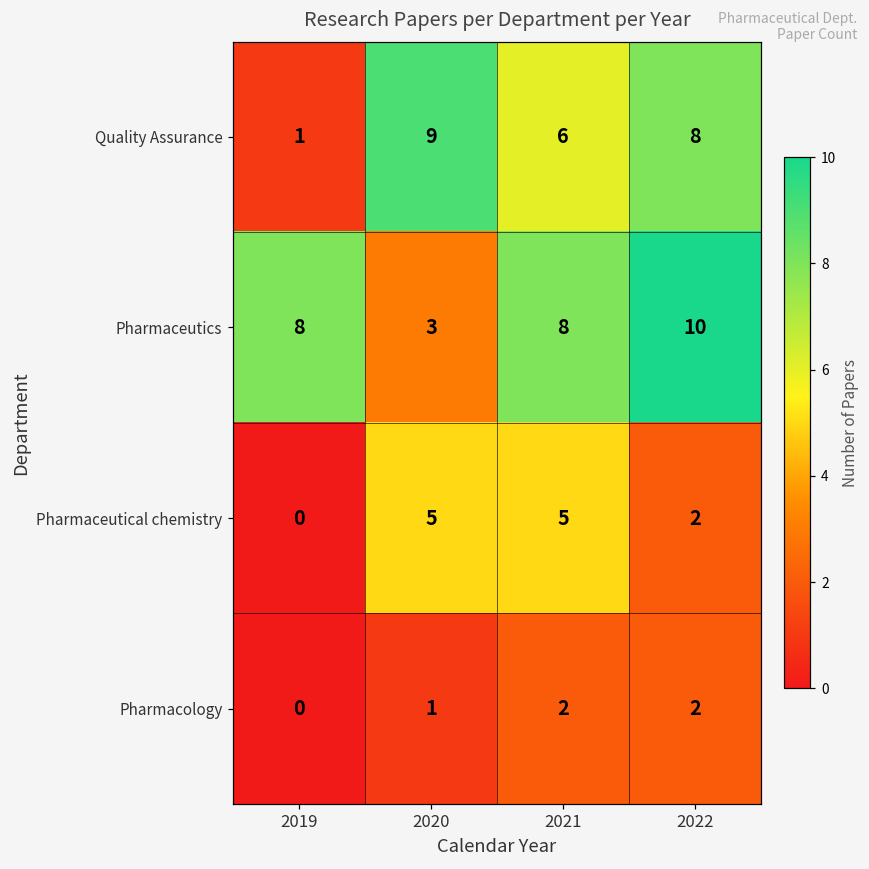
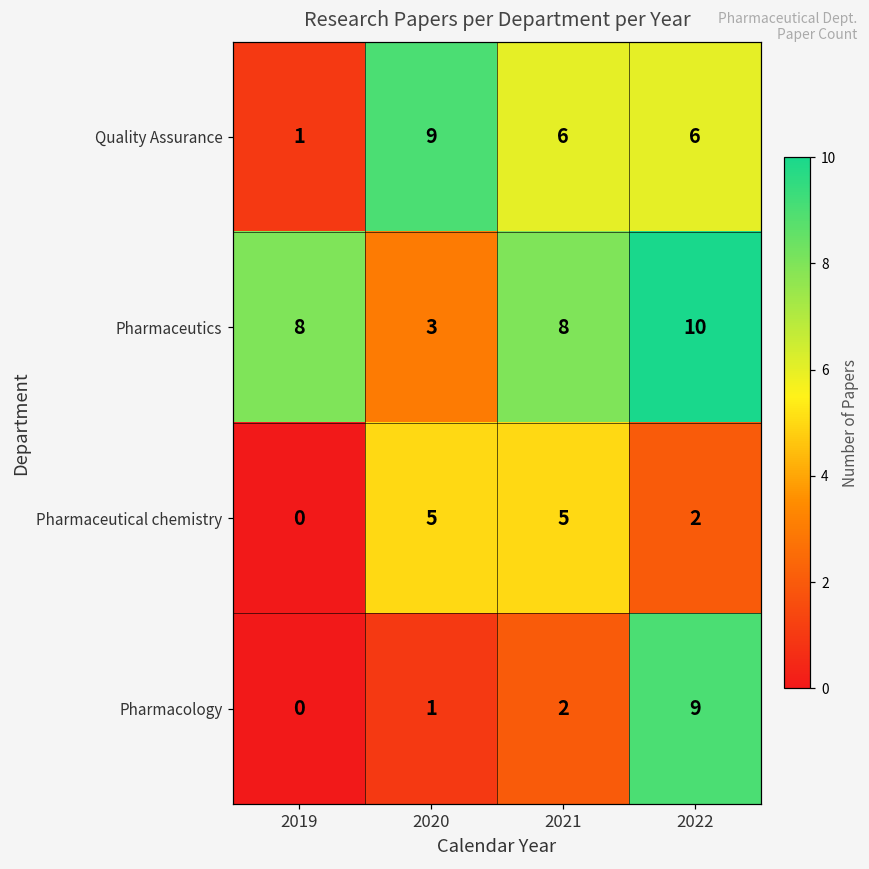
  {
    "Quality Assurance": {
      "2019": 1,
      "2020": 9,
      "2021": 6,
-     "2022": 8
+     "2022": 6
    },
    "Pharmaceutics": {
      "2019": 8,
      "2020": 3,
      "2021": 8,
      "2022": 10
    },
    "Pharmaceutical chemistry": {
      "2019": 0,
      "2020": 5,
      "2021": 5,
      "2022": 2
    },
    "Pharmacology": {
      "2019": 0,
      "2020": 1,
      "2021": 2,
-     "2022": 2
+     "2022": 9
    }
  }
